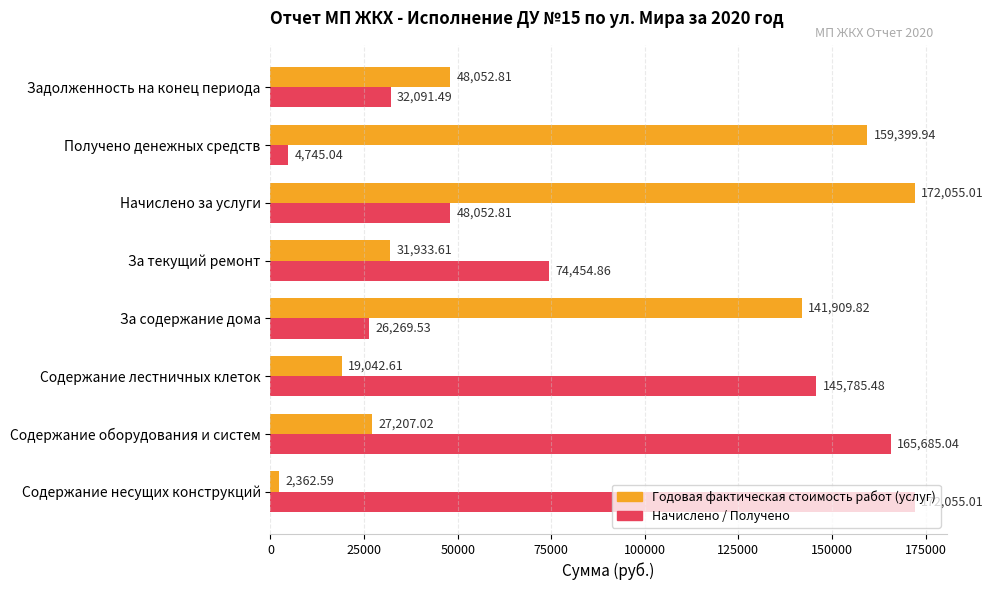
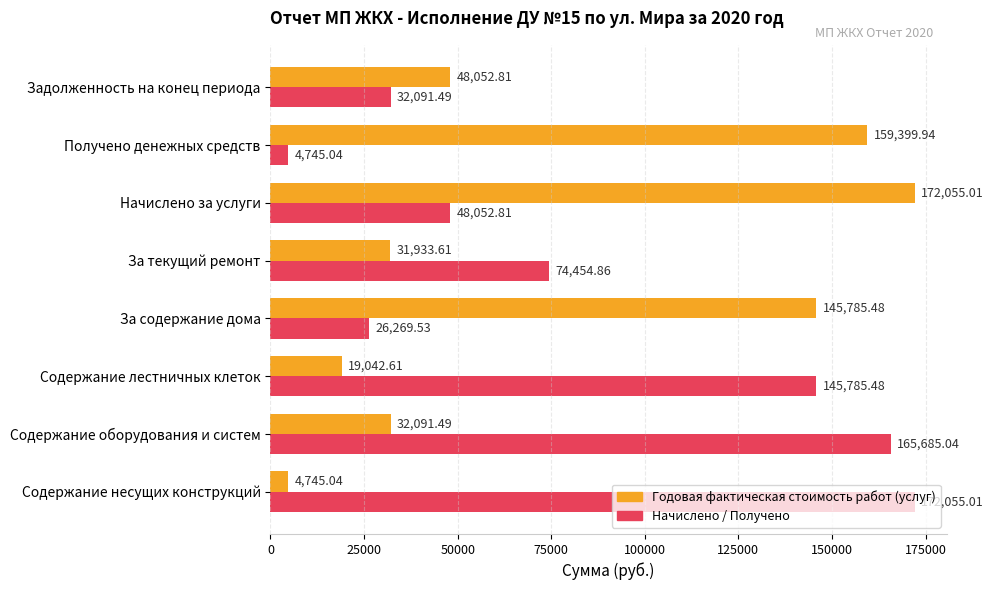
  {
    "Годовая фактическая стоимость работ (услуг)": {
      "Задолженность на конец периода": "48,052.81",
      "Получено денежных средств": "159,399.94",
      "Начислено за услуги": "172,055.01",
      "За текущий ремонт": "31,933.61",
-     "За содержание дома": "141,909.82",
+     "За содержание дома": "145,785.48",
      "Содержание лестничных клеток": "19,042.61",
-     "Содержание оборудования и систем": "27,207.02",
-     "Содержание несущих конструкций": "2,362.59"
+     "Содержание оборудования и систем": "32,091.49",
+     "Содержание несущих конструкций": "4,745.04"
    },
    "Начислено / Получено": {
      "Задолженность на конец периода": "32,091.49",
      "Получено денежных средств": "4,745.04",
      "Начислено за услуги": "48,052.81",
      "За текущий ремонт": "74,454.86",
      "За содержание дома": "26,269.53",
      "Содержание лестничных клеток": "145,785.48",
      "Содержание оборудования и систем": "165,685.04"
    }
  }
